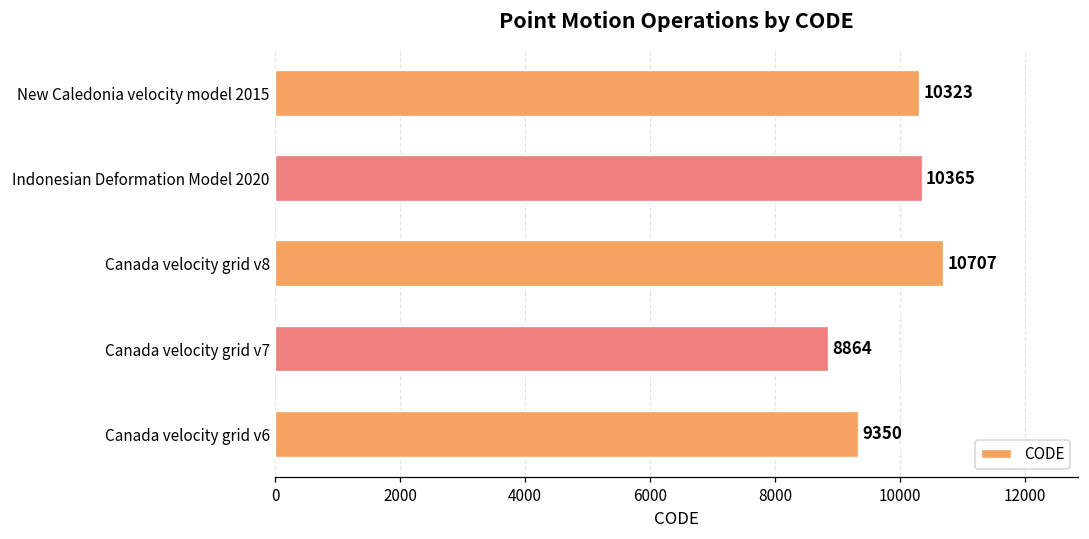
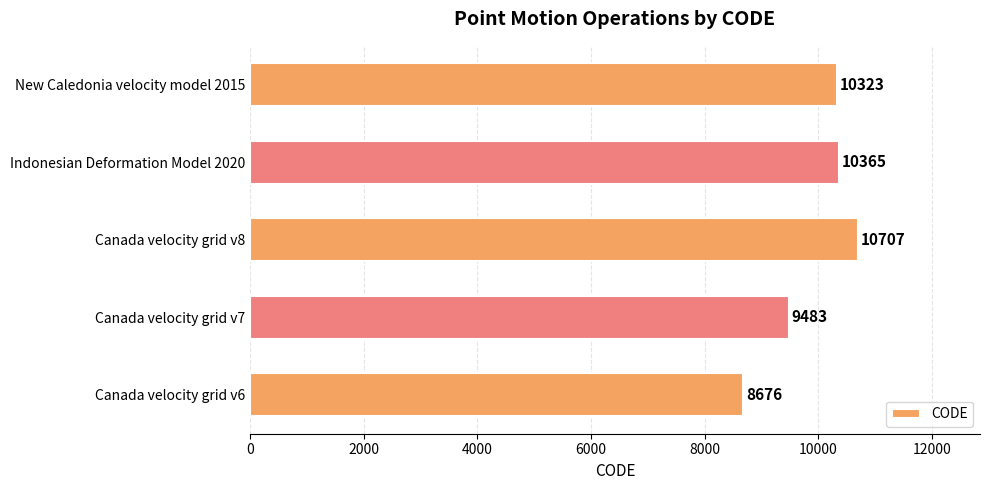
  {
    "New Caledonia velocity model 2015": 10323,
    "Indonesian Deformation Model 2020": 10365,
    "Canada velocity grid v8": 10707,
-   "Canada velocity grid v7": 8864,
-   "Canada velocity grid v6": 9350
+   "Canada velocity grid v7": 9483,
+   "Canada velocity grid v6": 8676
  }
